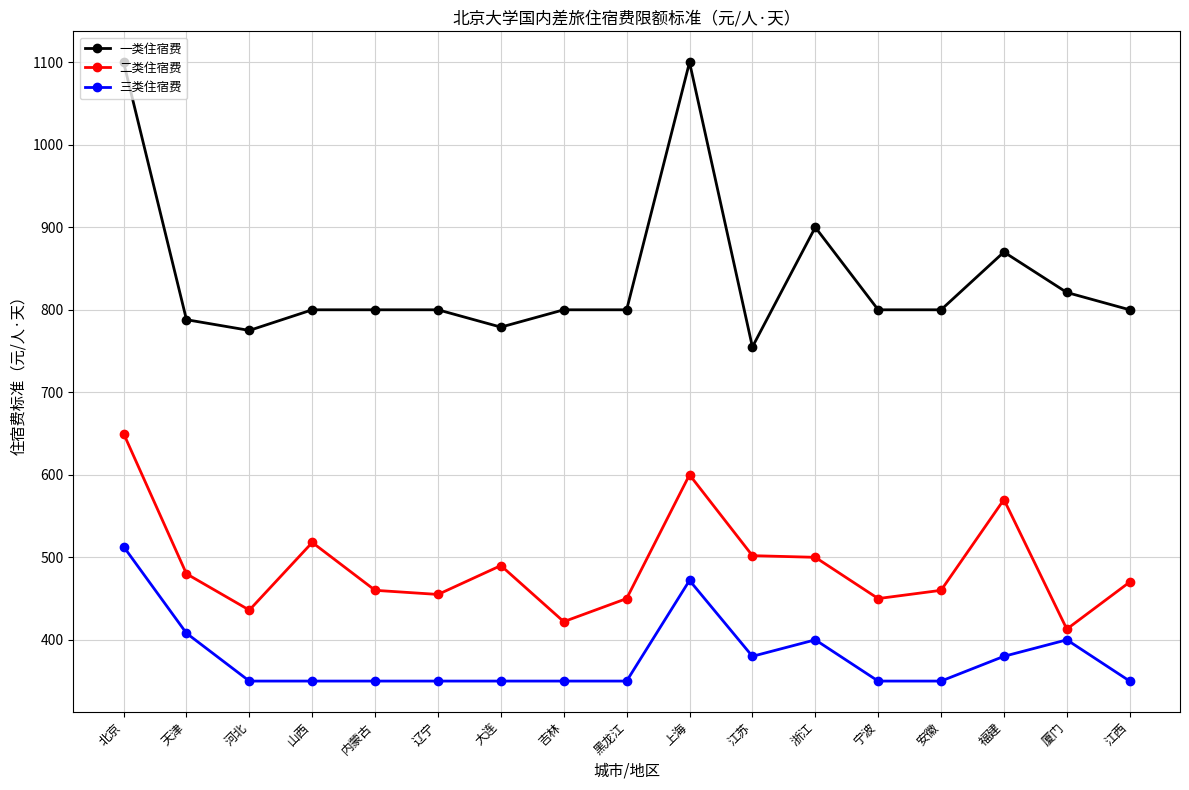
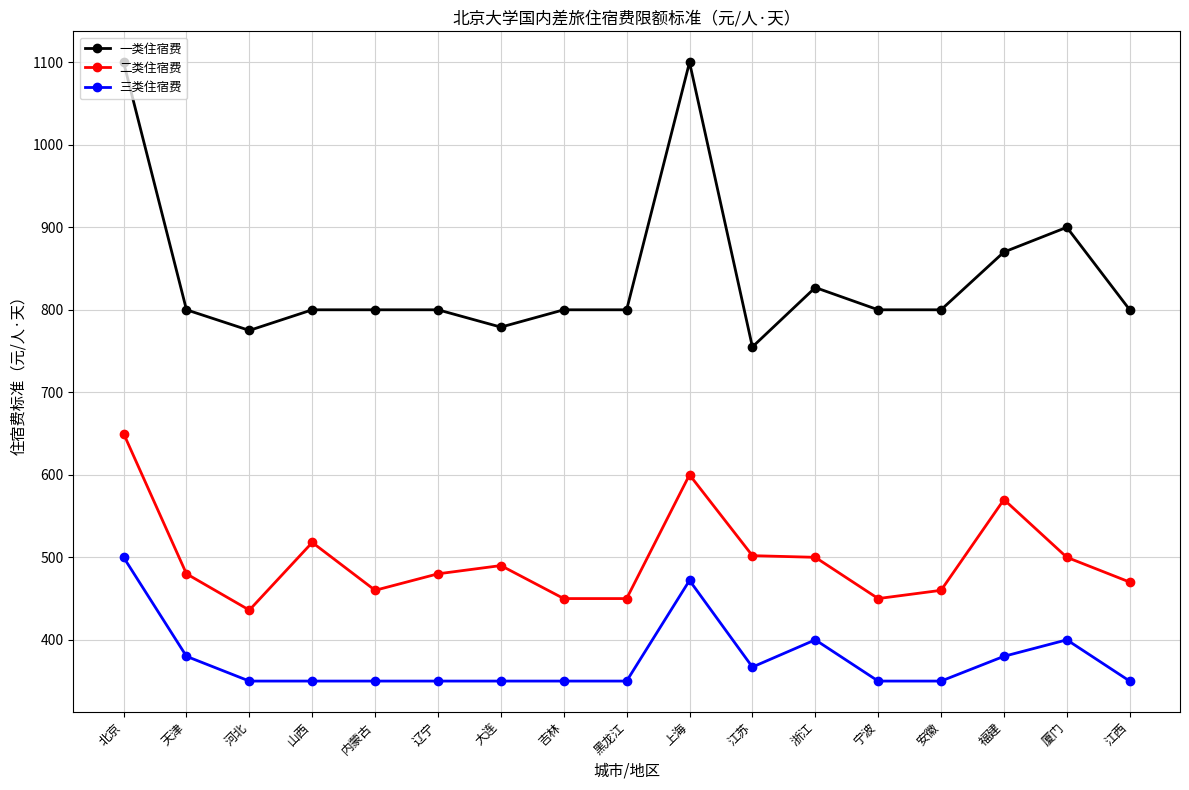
  {
    "一类住宿费": {
-     "天津": 790,
+     "天津": 800,
      "河北": 780,
      "山西": 800,
      "内蒙古": 800,
      "辽宁": 800,
      "大连": 780,
      "吉林": 800,
      "黑龙江": 800,
      "上海": 1100,
      "江苏": 760,
-     "浙江": 900,
+     "浙江": 830,
      "宁波": 800,
      "安徽": 800,
      "福建": 870,
-     "厦门": 820,
+     "厦门": 900,
      "江西": 800
    },
    "二类住宿费": {
      "北京": 650,
      "天津": 480,
      "河北": 440,
      "山西": 520,
      "内蒙古": 460,
-     "辽宁": 460,
+     "辽宁": 480,
      "大连": 490,
-     "吉林": 420,
+     "吉林": 450,
      "黑龙江": 450,
      "上海": 600,
      "江苏": 500,
      "浙江": 500,
      "宁波": 450,
      "安徽": 460,
      "福建": 570,
-     "厦门": 410,
+     "厦门": 500,
      "江西": 470
    },
    "三类住宿费": {
-     "北京": 510,
-     "天津": 410,
+     "北京": 500,
+     "天津": 380,
      "河北": 350,
      "山西": 350,
      "内蒙古": 350,
      "辽宁": 350,
      "大连": 350,
      "吉林": 350,
      "黑龙江": 350,
      "上海": 470,
-     "江苏": 380,
+     "江苏": 370,
      "浙江": 400,
      "宁波": 350,
      "安徽": 350,
      "福建": 380,
      "厦门": 400,
      "江西": 350
    }
  }
